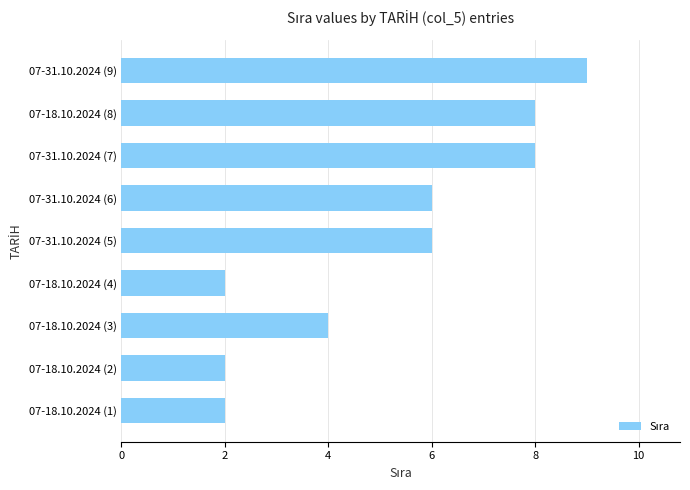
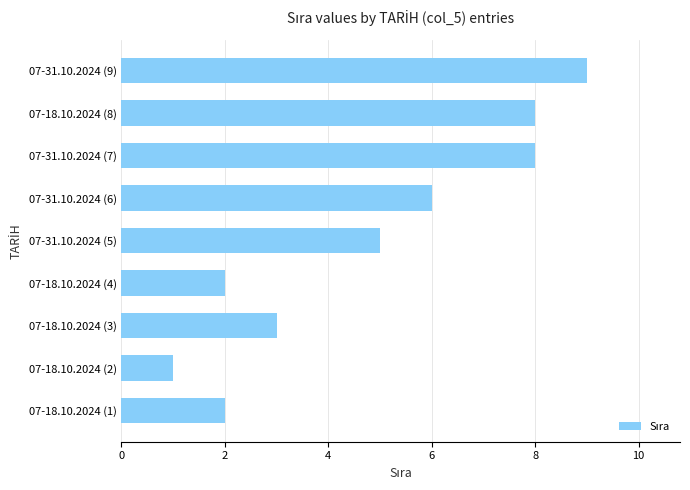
  {
    "07-31.10.2024 (9)": 9,
    "07-18.10.2024 (8)": 8,
    "07-31.10.2024 (7)": 8,
    "07-31.10.2024 (6)": 6,
-   "07-31.10.2024 (5)": 6,
+   "07-31.10.2024 (5)": 5,
    "07-18.10.2024 (4)": 2,
-   "07-18.10.2024 (3)": 4,
-   "07-18.10.2024 (2)": 2,
+   "07-18.10.2024 (3)": 3,
+   "07-18.10.2024 (2)": 1,
    "07-18.10.2024 (1)": 2
  }
